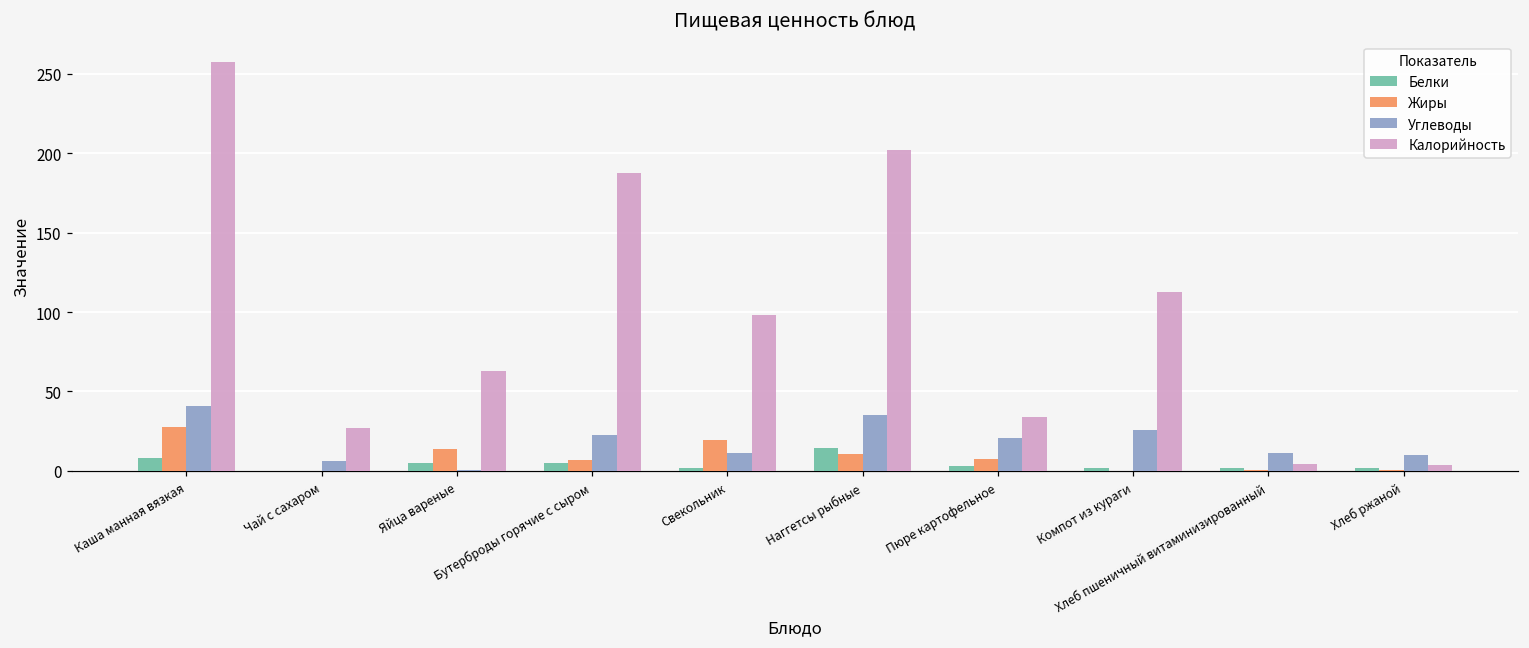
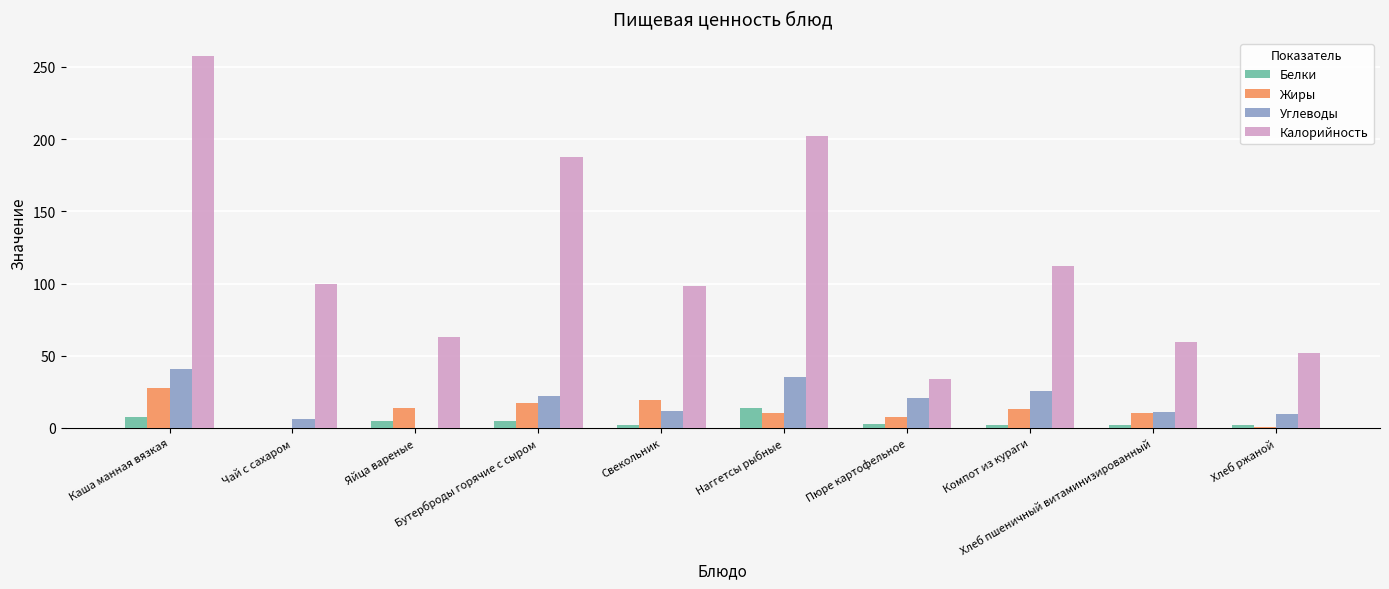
  {
    "Жиры": {
      "Каша манная вязкая": 28,
      "Чай с сахаром": 0,
      "Яйца вареные": 14,
-     "Бутерброды горячие с сыром": 7,
+     "Бутерброды горячие с сыром": 17,
      "Свекольник": 19,
      "Наггетсы рыбные": 11,
      "Пюре картофельное": 8,
-     "Компот из кураги": 0,
-     "Хлеб пшеничный витаминизированный": 0
+     "Компот из кураги": 13,
+     "Хлеб пшеничный витаминизированный": 10
    },
    "Калорийность": {
      "Каша манная вязкая": 257,
-     "Чай с сахаром": 27,
+     "Чай с сахаром": 100,
      "Яйца вареные": 63,
      "Бутерброды горячие с сыром": 187,
      "Свекольник": 98,
      "Наггетсы рыбные": 202,
      "Пюре картофельное": 34,
      "Компот из кураги": 112,
-     "Хлеб пшеничный витаминизированный": 4,
-     "Хлеб ржаной": 4
+     "Хлеб пшеничный витаминизированный": 60,
+     "Хлеб ржаной": 52
    }
  }
